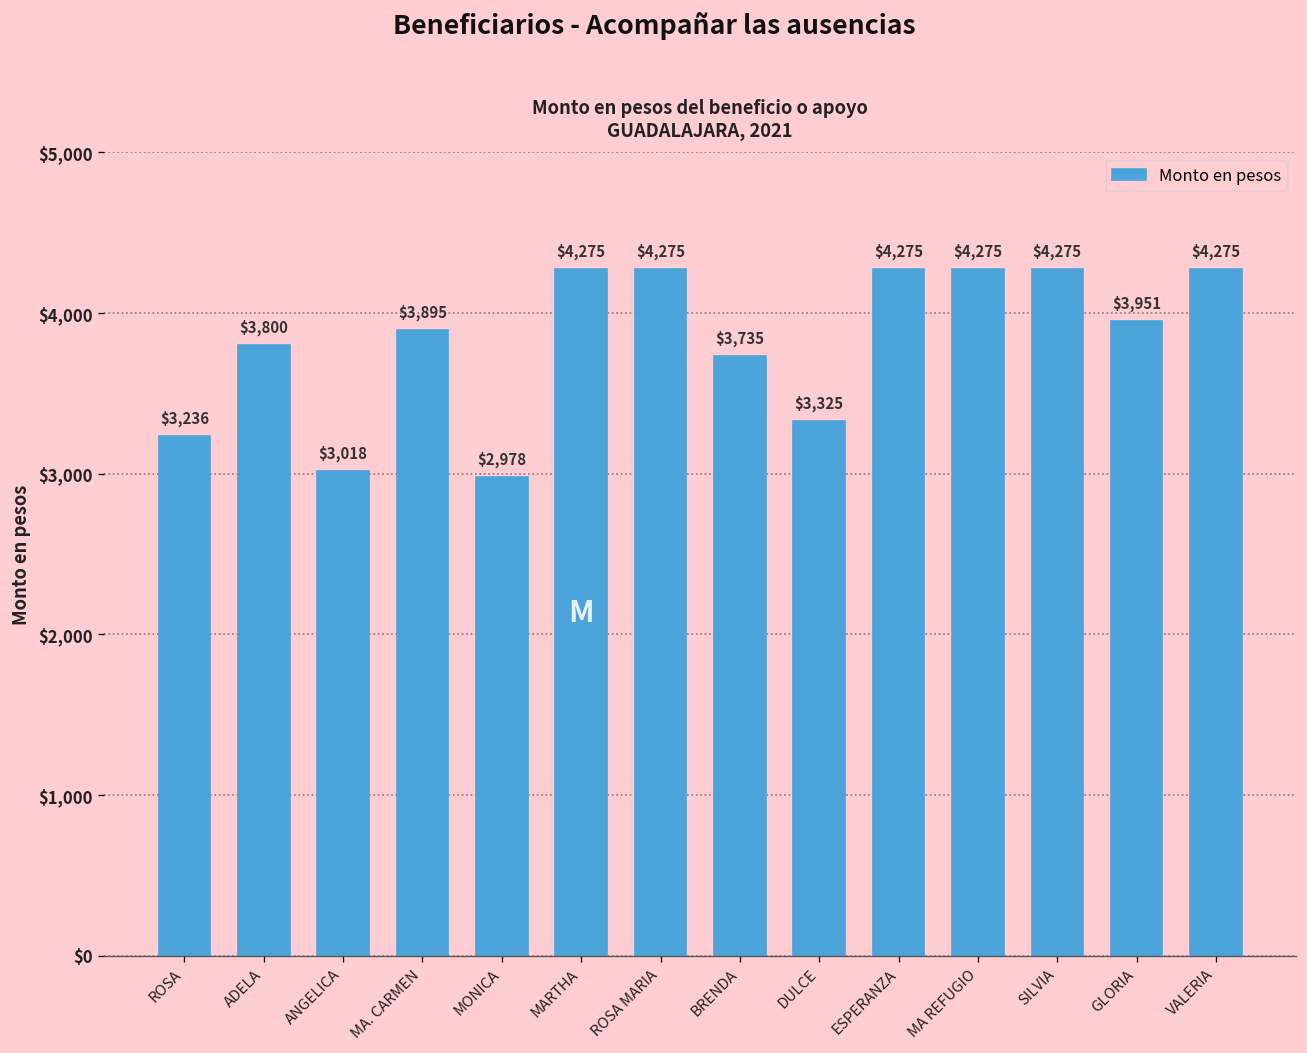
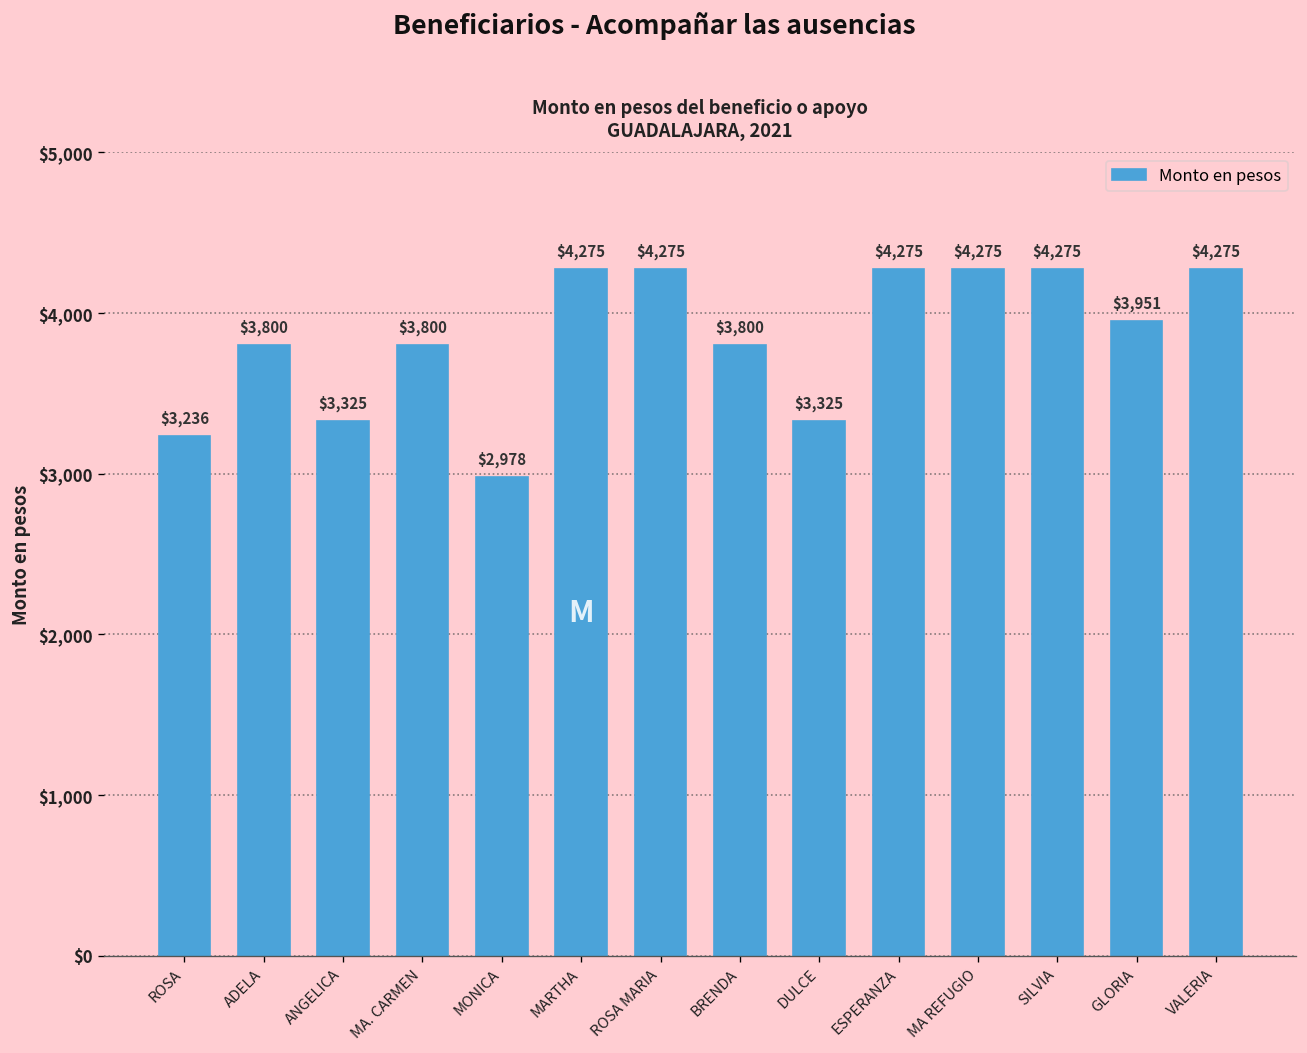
  {
    "ROSA": "$3,236",
    "ADELA": "$3,800",
-   "ANGELICA": "$3,018",
-   "MA. CARMEN": "$3,895",
+   "ANGELICA": "$3,325",
+   "MA. CARMEN": "$3,800",
    "MONICA": "$2,978",
    "MARTHA": "$4,275",
    "ROSA MARIA": "$4,275",
-   "BRENDA": "$3,735",
+   "BRENDA": "$3,800",
    "DULCE": "$3,325",
    "ESPERANZA": "$4,275",
    "MA REFUGIO": "$4,275",
    "SILVIA": "$4,275",
    "GLORIA": "$3,951",
    "VALERIA": "$4,275"
  }
